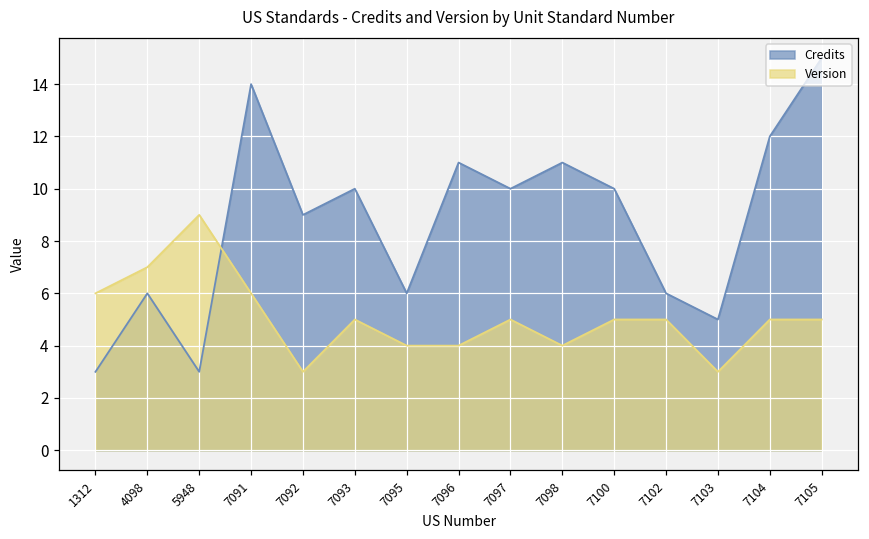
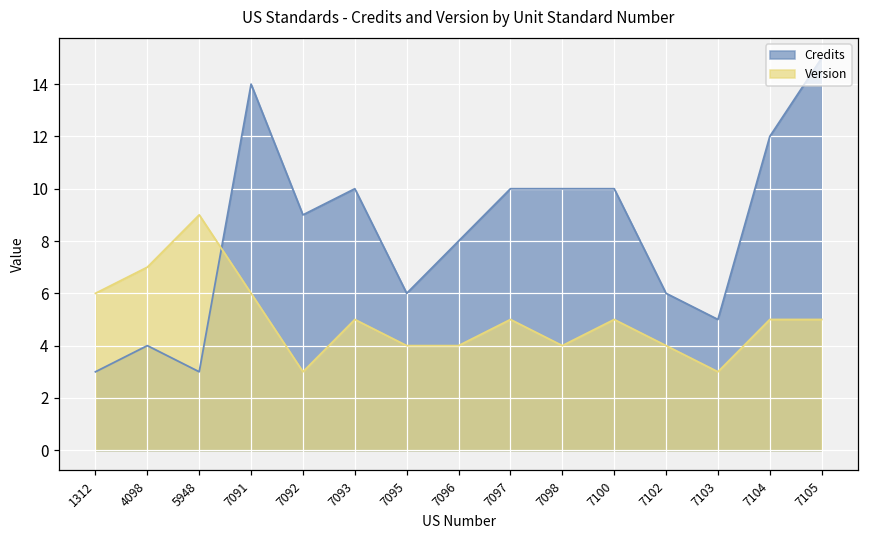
  {
    "Credits": {
      "1312": 3,
-     "4098": 6,
+     "4098": 4,
      "5948": 3,
      "7091": 14,
      "7092": 9,
      "7093": 10,
      "7095": 6,
-     "7096": 11,
+     "7096": 8,
      "7097": 10,
-     "7098": 11,
+     "7098": 10,
      "7100": 10,
      "7102": 6,
      "7103": 5,
      "7104": 12
    },
    "Version": {
      "1312": 6,
      "4098": 7,
      "5948": 9,
      "7091": 6,
      "7092": 3,
      "7093": 5,
      "7095": 4,
      "7096": 4,
      "7097": 5,
      "7098": 4,
      "7100": 5,
-     "7102": 5,
+     "7102": 4,
      "7103": 3,
      "7104": 5,
      "7105": 5
    }
  }
